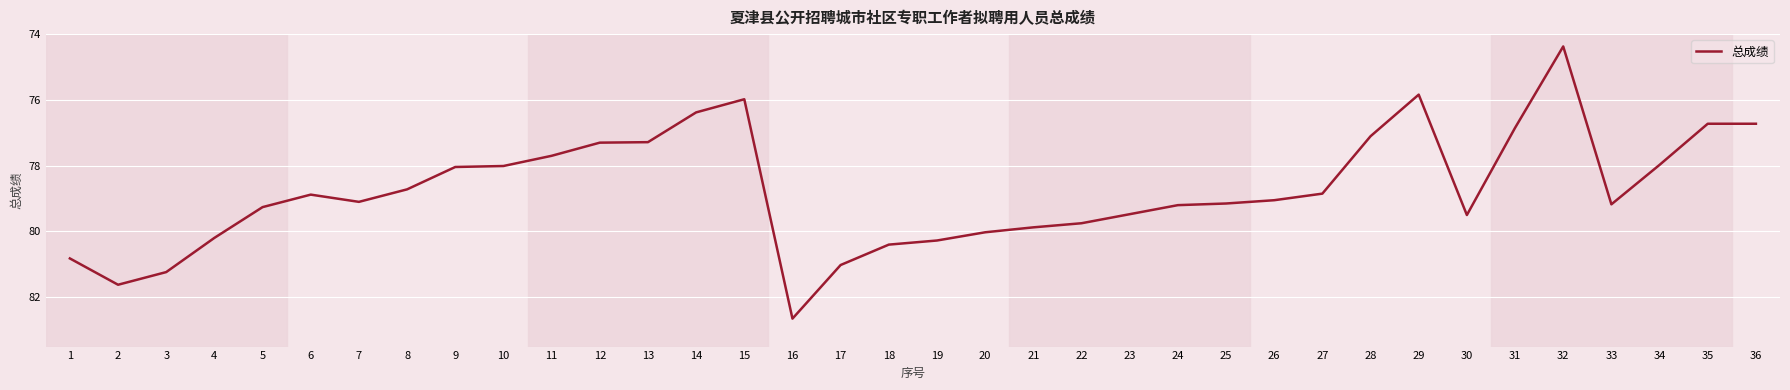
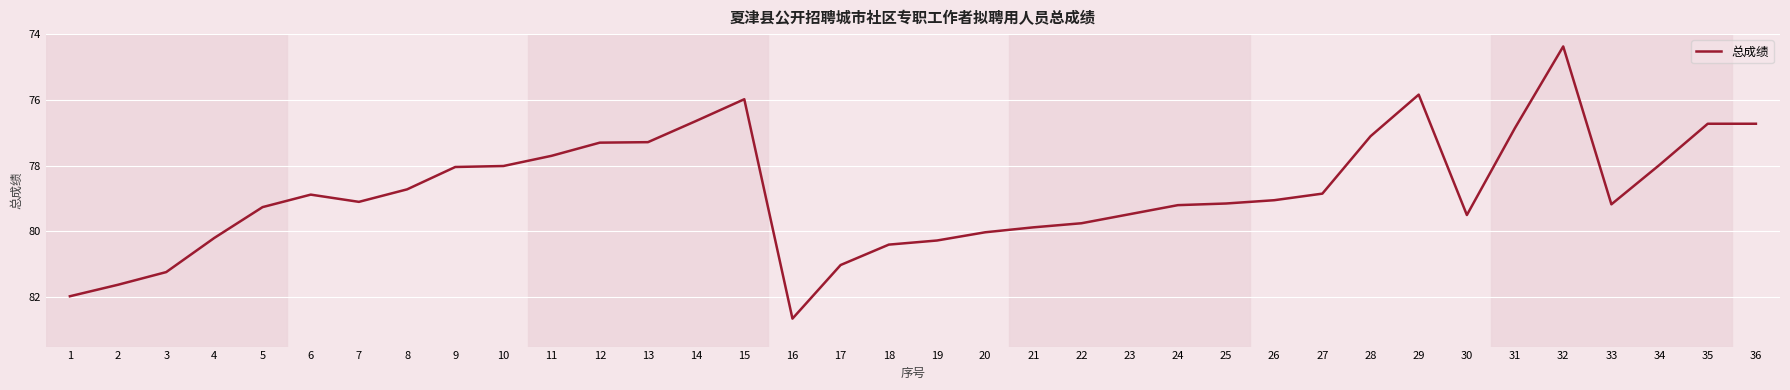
  {
-   "1": 80.8,
+   "1": 82.0,
    "2": 81.6,
    "3": 81.2,
    "4": 80.2,
    "5": 79.3,
    "6": 78.9,
    "7": 79.1,
    "8": 78.7,
    "9": 78.0,
    "10": 78.0,
    "11": 77.7,
    "12": 77.3,
    "13": 77.3,
-   "14": 76.4,
+   "14": 76.6,
    "15": 76.0,
    "16": 82.7,
    "17": 81.0,
    "18": 80.4,
    "19": 80.3,
    "20": 80.0,
    "21": 79.9,
    "22": 79.8,
    "23": 79.5,
    "24": 79.2,
    "25": 79.2,
    "26": 79.1,
    "27": 78.9,
    "28": 77.1,
    "29": 75.8,
    "30": 79.5,
    "31": 76.9,
    "32": 74.4,
    "33": 79.2,
    "34": 78.0,
    "35": 76.7,
    "36": 76.7
  }
